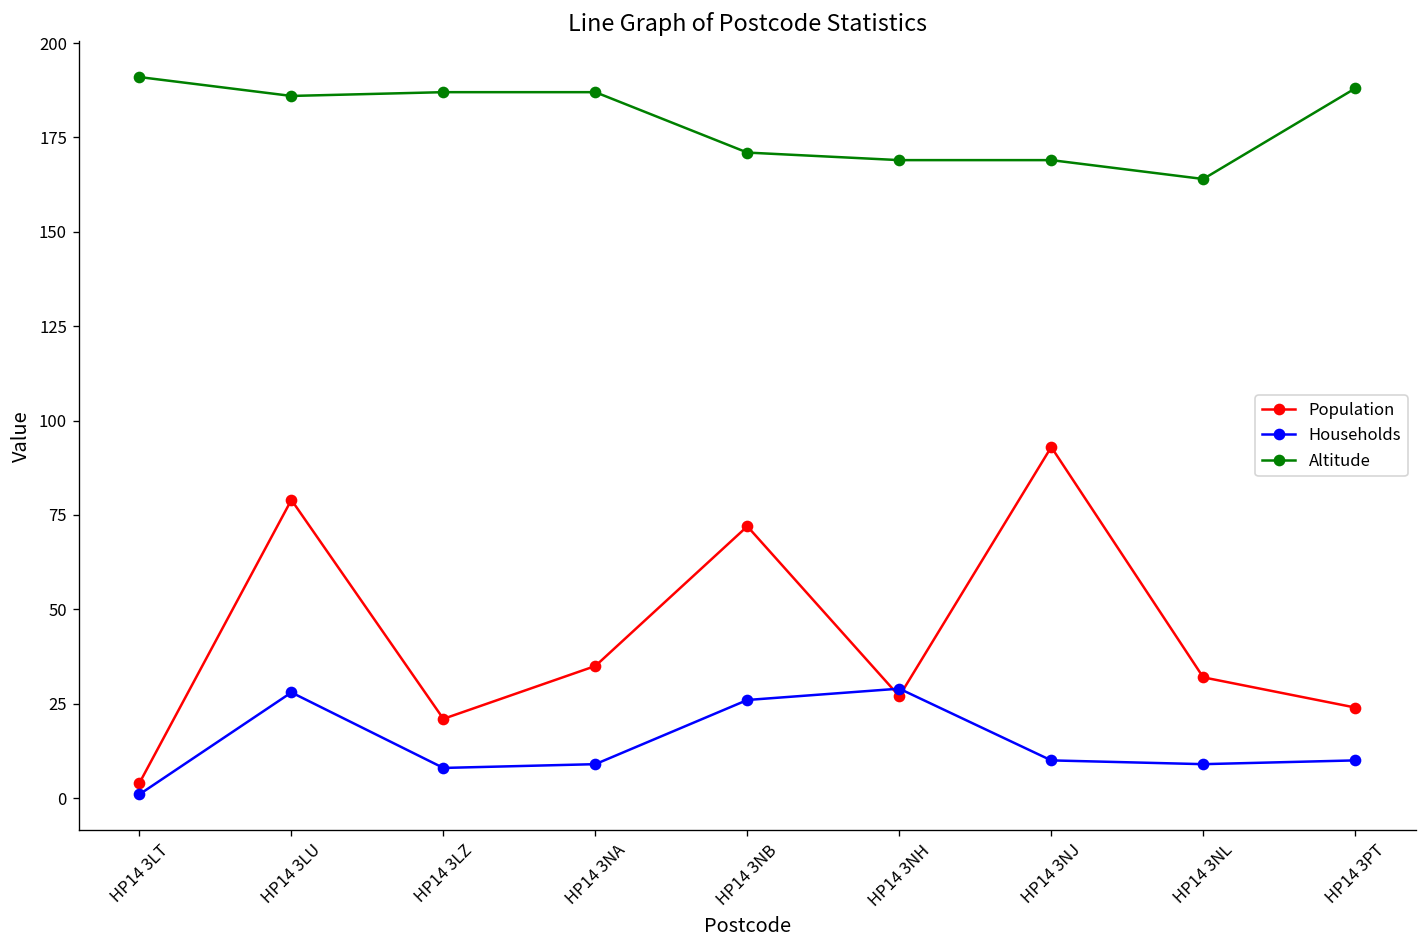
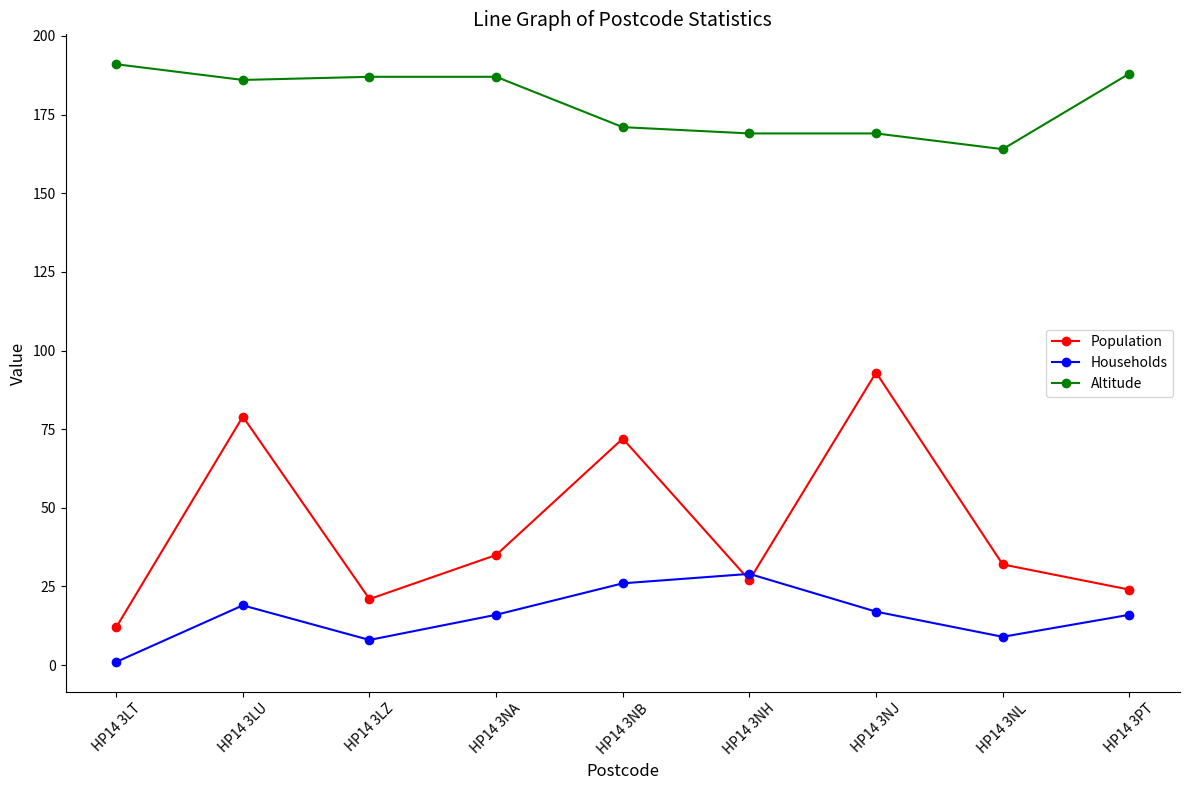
  {
    "Population": {
-     "HP14 3LT": 4,
+     "HP14 3LT": 12,
      "HP14 3LU": 79,
      "HP14 3LZ": 21,
      "HP14 3NA": 35,
      "HP14 3NB": 72,
      "HP14 3NH": 27,
      "HP14 3NJ": 93,
      "HP14 3NL": 32,
      "HP14 3PT": 24
    },
    "Households": {
      "HP14 3LT": 1,
-     "HP14 3LU": 28,
+     "HP14 3LU": 19,
      "HP14 3LZ": 8,
-     "HP14 3NA": 9,
+     "HP14 3NA": 16,
      "HP14 3NB": 26,
      "HP14 3NH": 29,
-     "HP14 3NJ": 10,
+     "HP14 3NJ": 17,
      "HP14 3NL": 9,
-     "HP14 3PT": 10
+     "HP14 3PT": 16
    },
    "Altitude": {
      "HP14 3LT": 191,
      "HP14 3LU": 186,
      "HP14 3LZ": 187,
      "HP14 3NA": 187,
      "HP14 3NB": 171,
      "HP14 3NH": 169,
      "HP14 3NJ": 169,
      "HP14 3NL": 164,
      "HP14 3PT": 188
    }
  }
